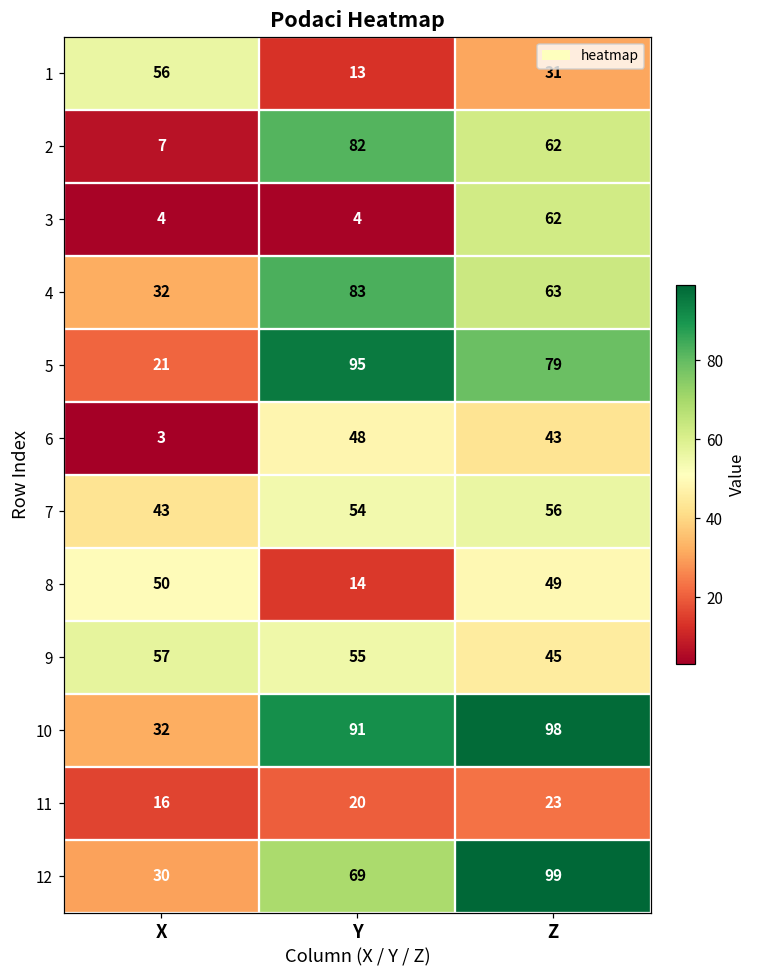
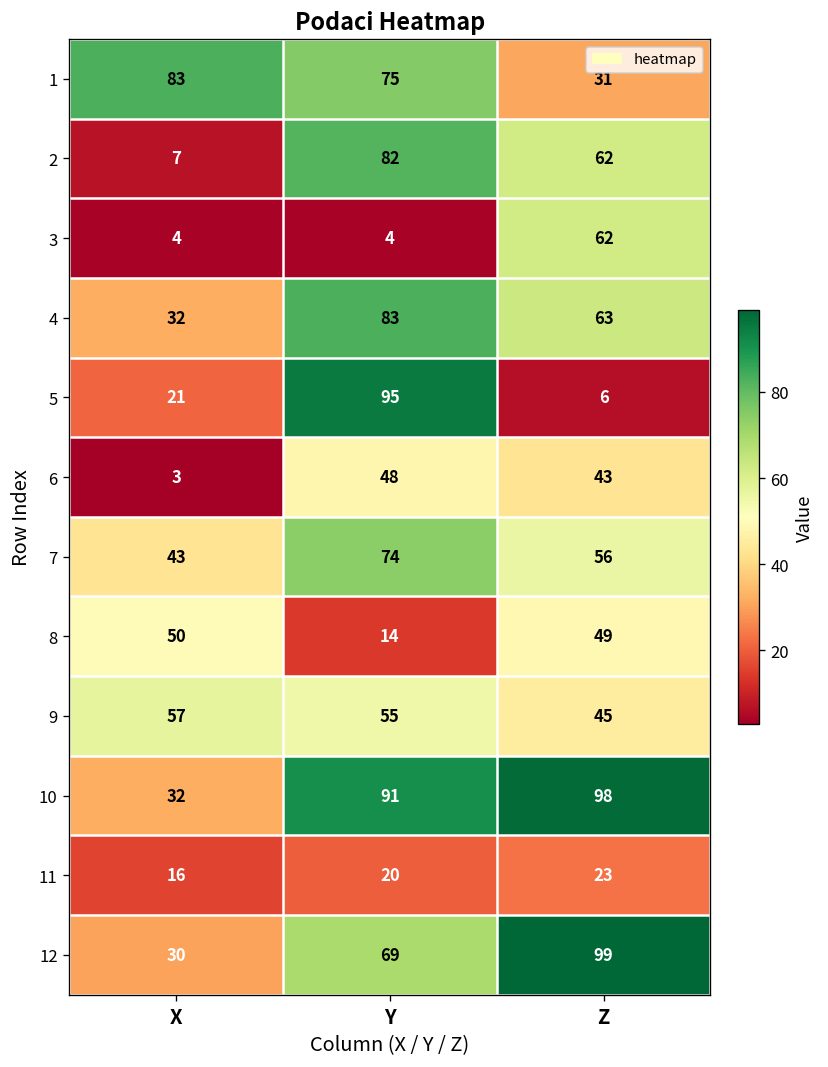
  {
    "1": {
-     "X": 56,
-     "Y": 13
+     "X": 83,
+     "Y": 75
    },
    "2": {
      "X": 7,
      "Y": 82,
      "Z": 62
    },
    "3": {
      "X": 4,
      "Y": 4,
      "Z": 62
    },
    "4": {
      "X": 32,
      "Y": 83,
      "Z": 63
    },
    "5": {
      "X": 21,
      "Y": 95,
-     "Z": 79
+     "Z": 6
    },
    "6": {
      "X": 3,
      "Y": 48,
      "Z": 43
    },
    "7": {
      "X": 43,
-     "Y": 54,
+     "Y": 74,
      "Z": 56
    },
    "8": {
      "X": 50,
      "Y": 14,
      "Z": 49
    },
    "9": {
      "X": 57,
      "Y": 55,
      "Z": 45
    },
    "10": {
      "X": 32,
      "Y": 91,
      "Z": 98
    },
    "11": {
      "X": 16,
      "Y": 20,
      "Z": 23
    },
    "12": {
      "X": 30,
      "Y": 69,
      "Z": 99
    }
  }
